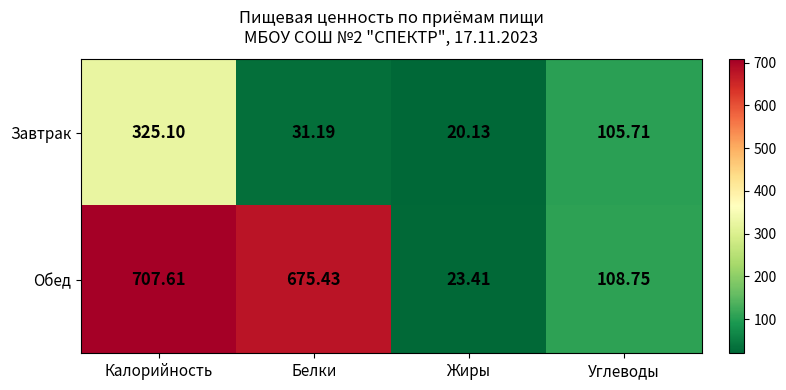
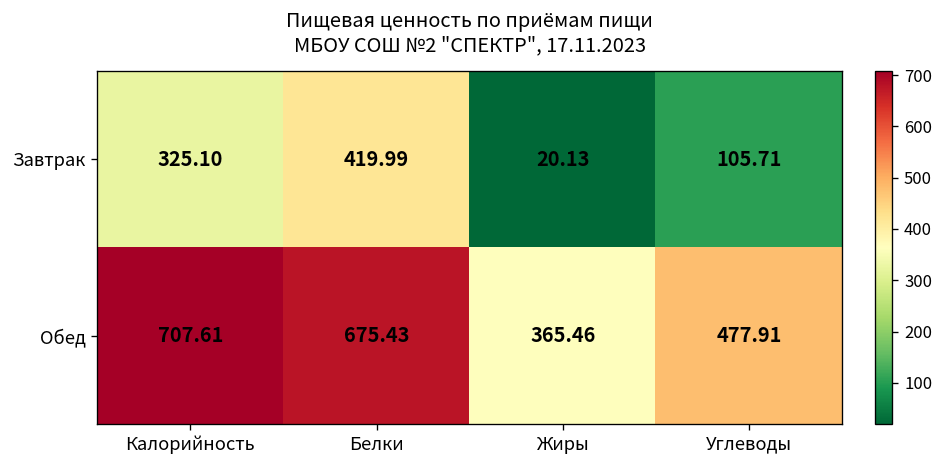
  {
    "Завтрак": {
      "Калорийность": 325.10,
-     "Белки": 31.19,
+     "Белки": 419.99,
      "Жиры": 20.13,
      "Углеводы": 105.71
    },
    "Обед": {
      "Калорийность": 707.61,
      "Белки": 675.43,
-     "Жиры": 23.41,
-     "Углеводы": 108.75
+     "Жиры": 365.46,
+     "Углеводы": 477.91
    }
  }
